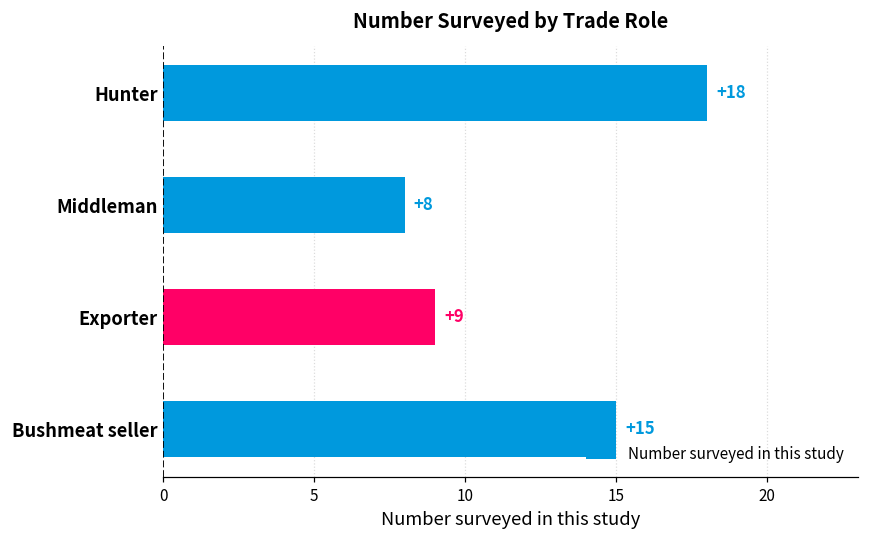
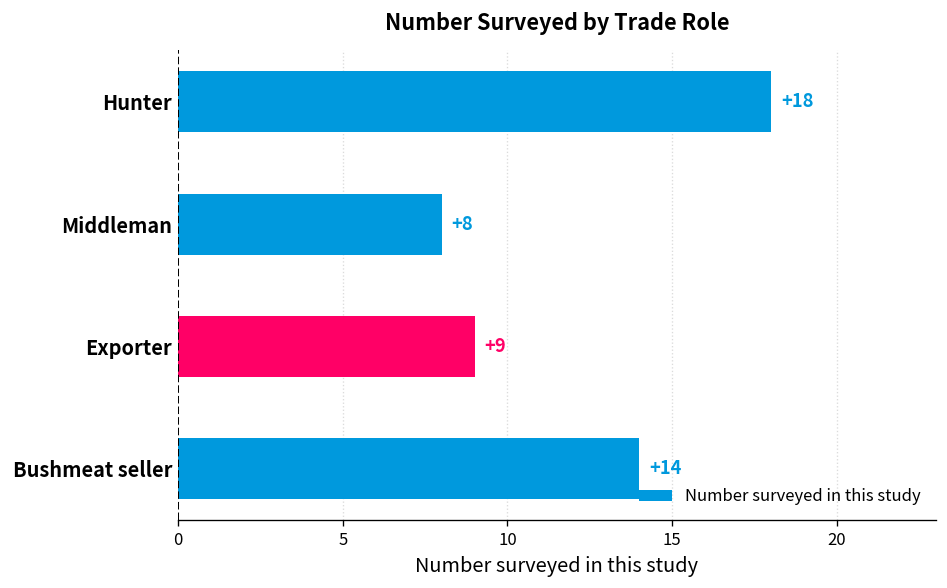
  {
    "Hunter": "+18",
    "Middleman": "+8",
    "Exporter": "+9",
-   "Bushmeat seller": "+15"
+   "Bushmeat seller": "+14"
  }
